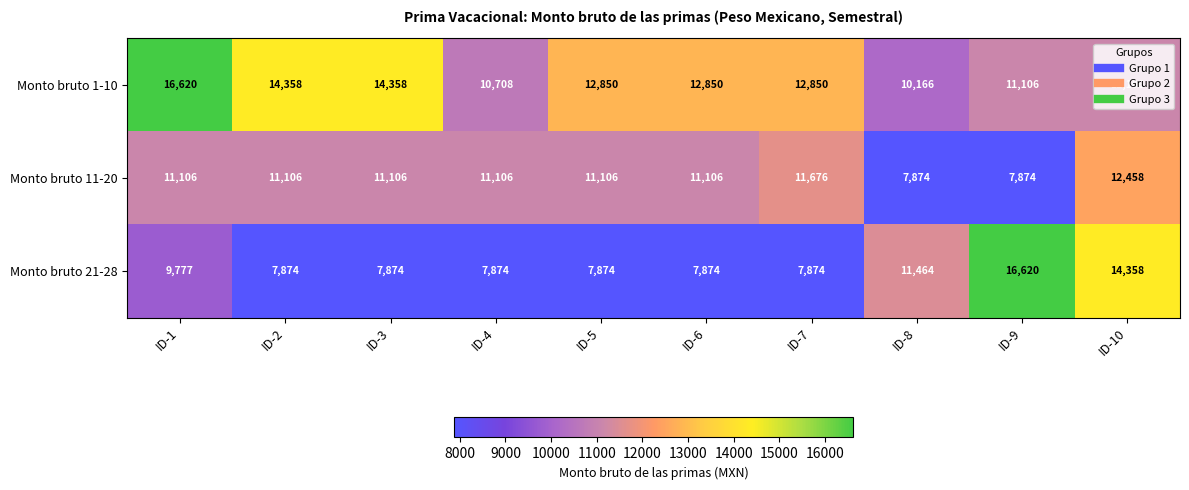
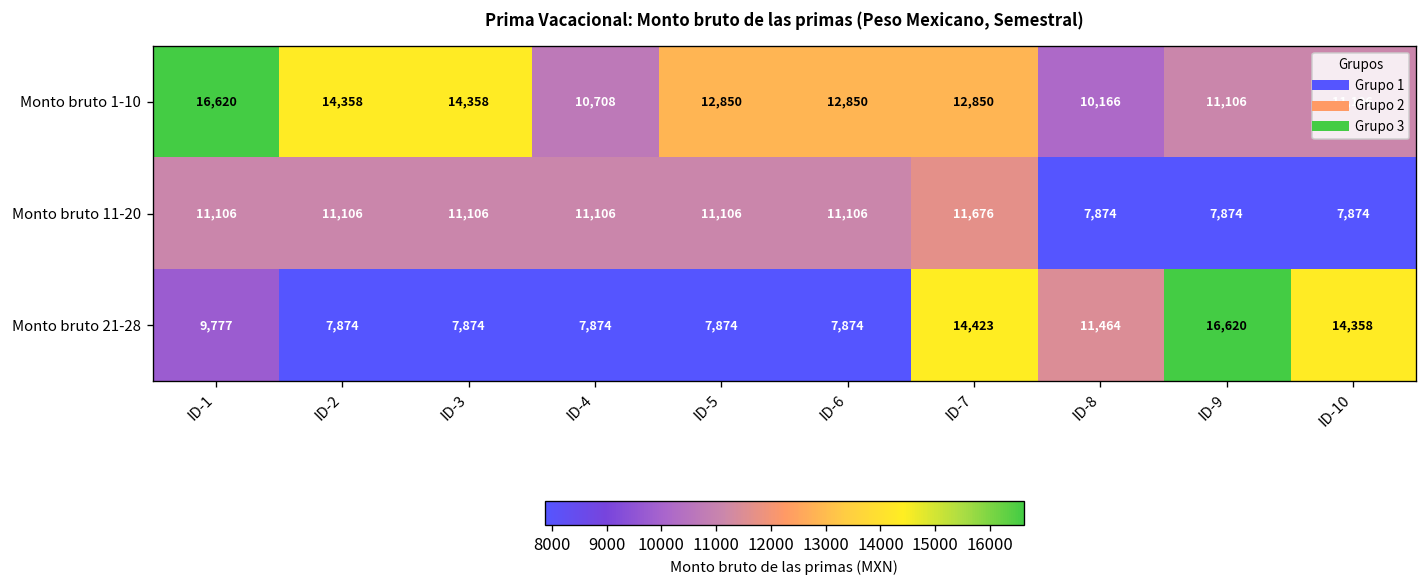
  {
    "Monto bruto 1-10": {
      "ID-1": "16,620",
      "ID-2": "14,358",
      "ID-3": "14,358",
      "ID-4": "10,708",
      "ID-5": "12,850",
      "ID-6": "12,850",
      "ID-7": "12,850",
      "ID-8": "10,166",
      "ID-9": "11,106"
    },
    "Monto bruto 11-20": {
      "ID-1": "11,106",
      "ID-2": "11,106",
      "ID-3": "11,106",
      "ID-4": "11,106",
      "ID-5": "11,106",
      "ID-6": "11,106",
      "ID-7": "11,676",
      "ID-8": "7,874",
      "ID-9": "7,874",
-     "ID-10": "12,458"
+     "ID-10": "7,874"
    },
    "Monto bruto 21-28": {
      "ID-1": "9,777",
      "ID-2": "7,874",
      "ID-3": "7,874",
      "ID-4": "7,874",
      "ID-5": "7,874",
      "ID-6": "7,874",
-     "ID-7": "7,874",
+     "ID-7": "14,423",
      "ID-8": "11,464",
      "ID-9": "16,620",
      "ID-10": "14,358"
    }
  }
